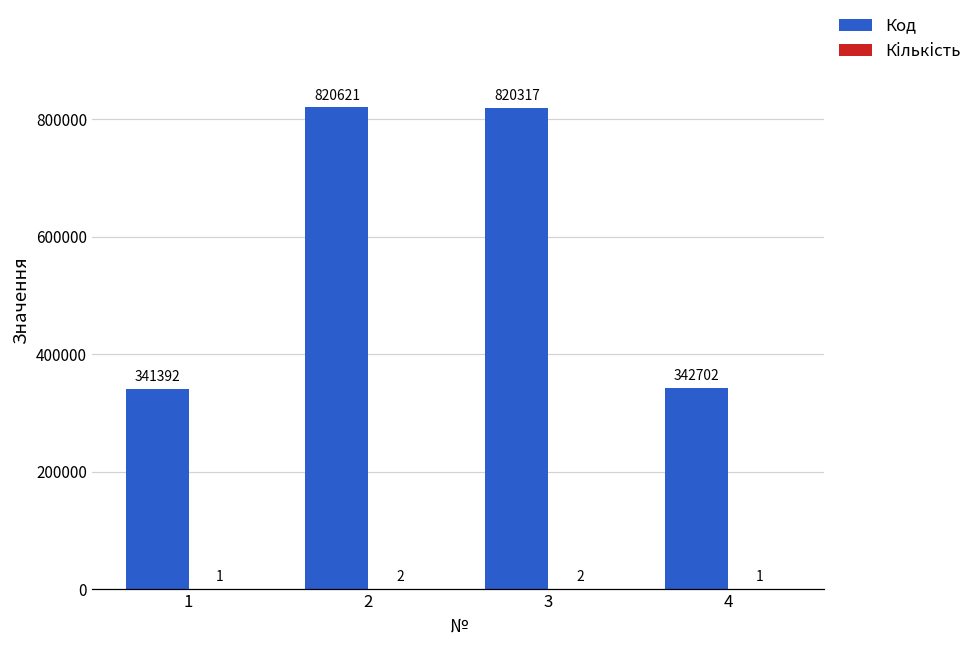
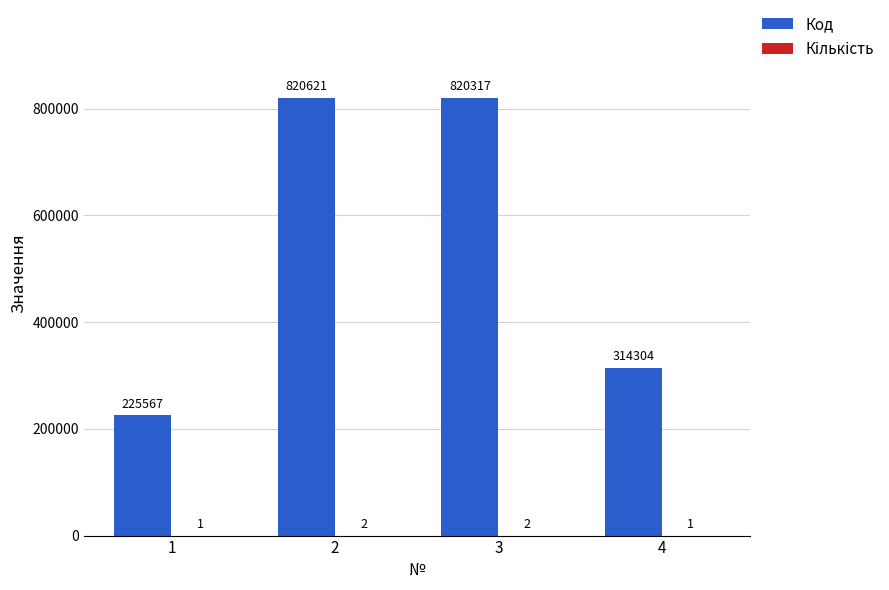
  {
    "Код": {
-     "1": 341392,
+     "1": 225567,
      "2": 820621,
      "3": 820317,
-     "4": 342702
+     "4": 314304
    },
    "Кількість": {
      "1": 1,
      "2": 2,
      "3": 2,
      "4": 1
    }
  }
